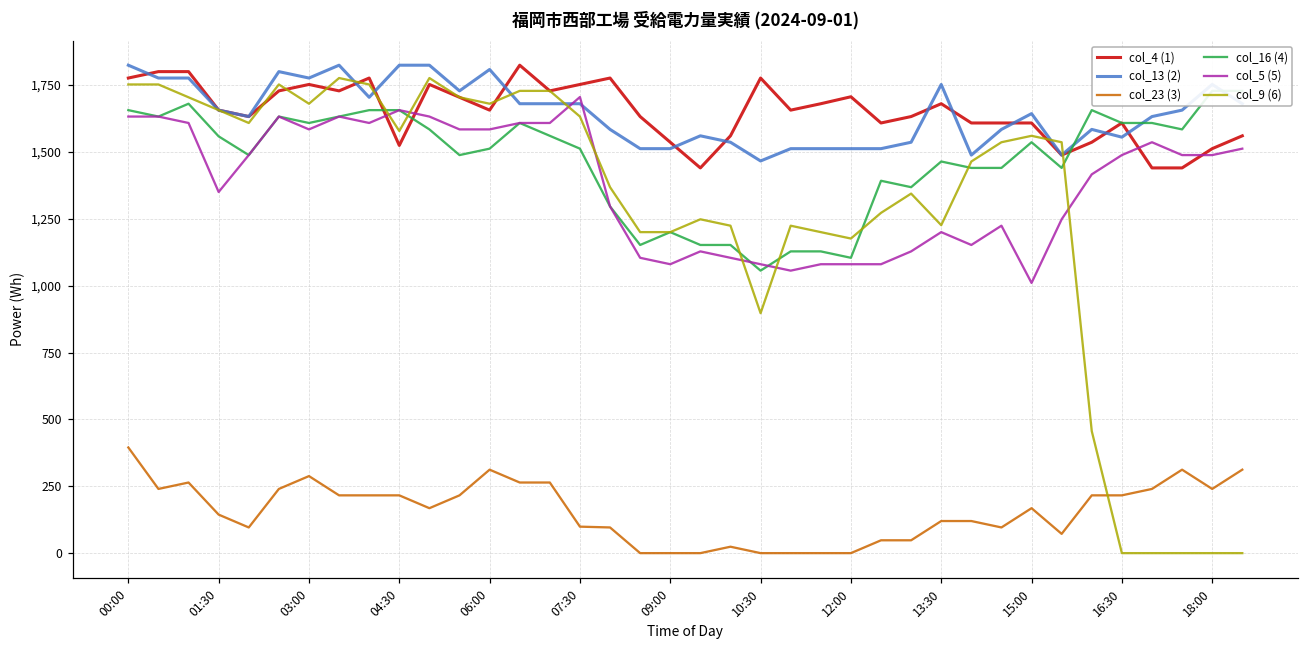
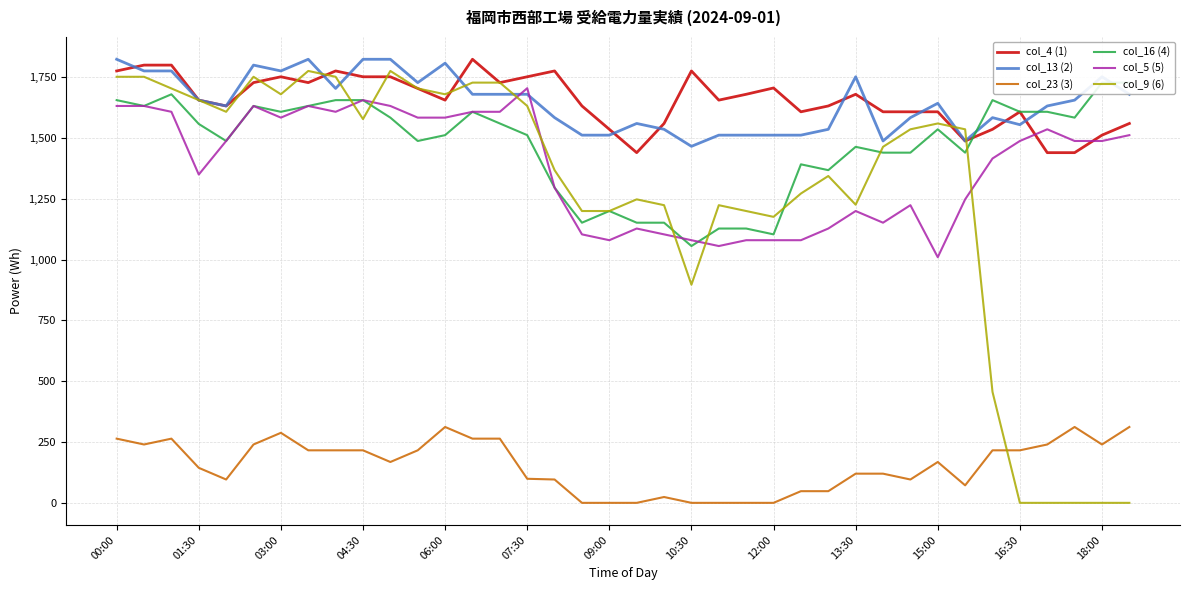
  {
    "col_4 (1)": {
      "00:00": "1,780",
      "03:00": "1,750",
-     "04:30": "1,520",
+     "04:30": "1,750",
      "06:00": "1,660",
      "07:30": "1,750",
      "09:00": "1,540",
      "10:30": "1,780",
      "12:00": "1,710",
      "13:30": "1,680",
      "15:00": "1,610",
      "18:00": "1,510"
    },
    "col_13 (2)": {
      "00:00": "1,820",
      "03:00": "1,780",
      "04:30": "1,820",
      "06:00": "1,810",
      "07:30": "1,680",
      "09:00": "1,510",
      "10:30": "1,470",
      "12:00": "1,510",
      "13:30": "1,750",
      "15:00": "1,640",
      "16:30": "1,560"
    },
    "col_23 (3)": {
-     "00:00": "400",
+     "00:00": "260",
      "01:30": "140",
      "03:00": "290",
      "04:30": "220",
      "06:00": "310",
      "07:30": "100",
      "09:00": "0",
      "10:30": "0",
      "12:00": "0",
      "13:30": "120",
      "15:00": "170",
      "16:30": "220",
      "18:00": "240"
    },
    "col_16 (4)": {
      "00:00": "1,660",
      "01:30": "1,560",
      "03:00": "1,610",
      "06:00": "1,510",
      "07:30": "1,510",
      "10:30": "1,060",
      "12:00": "1,100",
      "13:30": "1,460",
      "15:00": "1,540"
    },
    "col_5 (5)": {
      "00:00": "1,630",
      "01:30": "1,350",
      "03:00": "1,580",
      "06:00": "1,580",
      "07:30": "1,710",
      "09:00": "1,080",
      "10:30": "1,080",
      "12:00": "1,080",
      "13:30": "1,200",
      "15:00": "1,010",
      "16:30": "1,490",
      "18:00": "1,490"
    },
    "col_9 (6)": {
      "00:00": "1,750",
      "03:00": "1,680",
      "04:30": "1,580",
      "06:00": "1,680",
      "07:30": "1,630",
      "10:30": "900",
      "12:00": "1,180",
      "13:30": "1,230",
      "15:00": "1,560",
      "16:30": "0",
      "18:00": "0"
    }
  }
